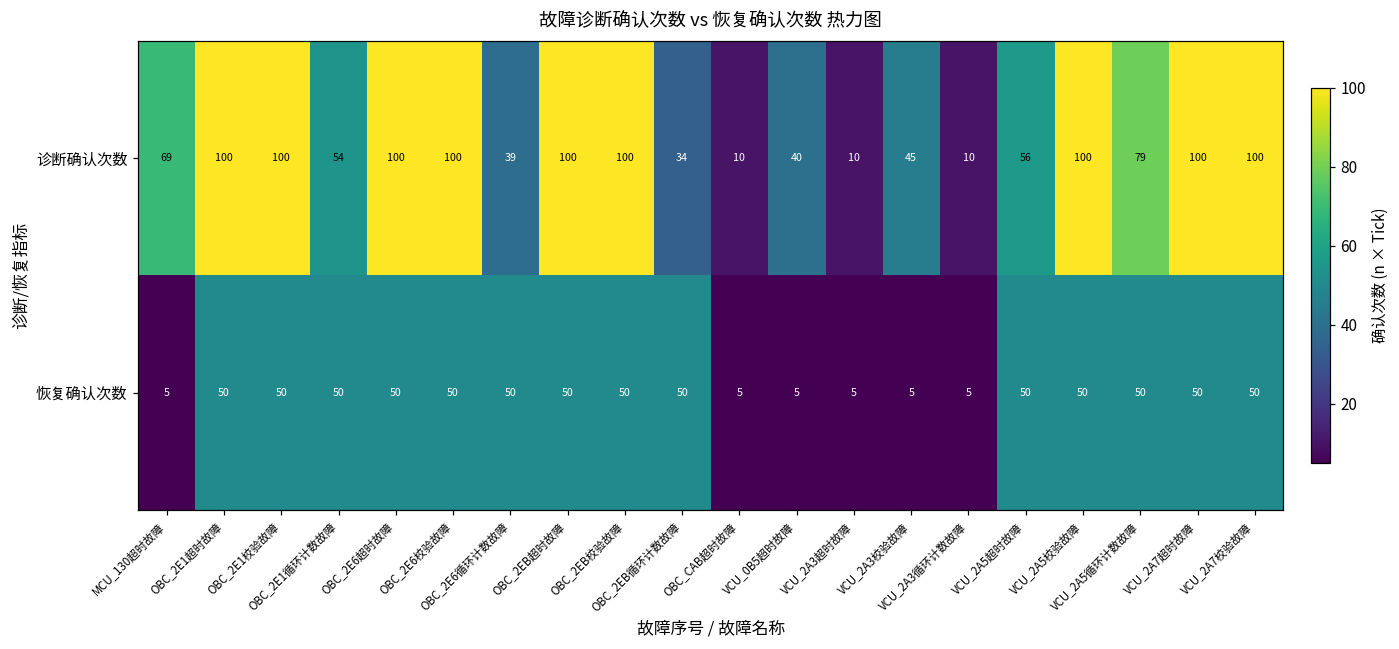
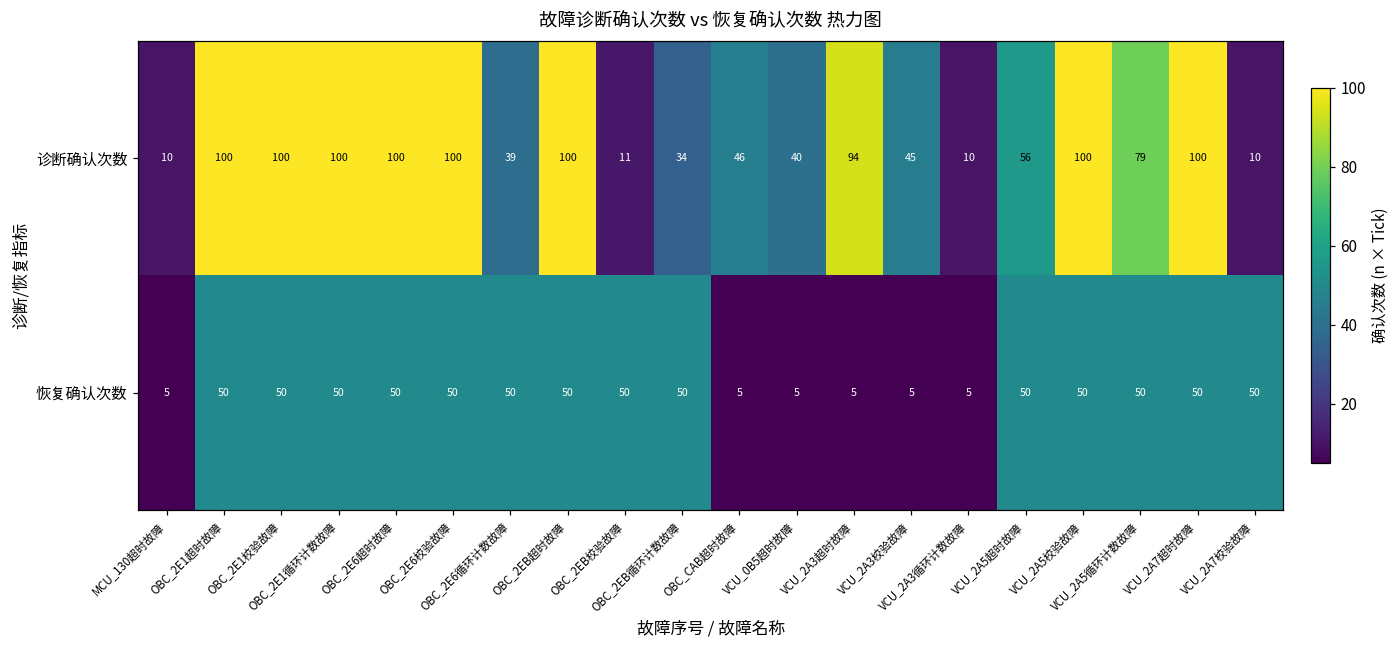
  {
    "诊断确认次数": {
-     "MCU_130超时故障": 69,
+     "MCU_130超时故障": 10,
      "OBC_2E1超时故障": 100,
      "OBC_2E1校验故障": 100,
-     "OBC_2E1循环计数故障": 54,
+     "OBC_2E1循环计数故障": 100,
      "OBC_2E6超时故障": 100,
      "OBC_2E6校验故障": 100,
      "OBC_2E6循环计数故障": 39,
      "OBC_2EB超时故障": 100,
-     "OBC_2EB校验故障": 100,
+     "OBC_2EB校验故障": 11,
      "OBC_2EB循环计数故障": 34,
-     "OBC_CAB超时故障": 10,
+     "OBC_CAB超时故障": 46,
      "VCU_0B5超时故障": 40,
-     "VCU_2A3超时故障": 10,
+     "VCU_2A3超时故障": 94,
      "VCU_2A3校验故障": 45,
      "VCU_2A3循环计数故障": 10,
      "VCU_2A5超时故障": 56,
      "VCU_2A5校验故障": 100,
      "VCU_2A5循环计数故障": 79,
      "VCU_2A7超时故障": 100,
-     "VCU_2A7校验故障": 100
+     "VCU_2A7校验故障": 10
    },
    "恢复确认次数": {
      "MCU_130超时故障": 5,
      "OBC_2E1超时故障": 50,
      "OBC_2E1校验故障": 50,
      "OBC_2E1循环计数故障": 50,
      "OBC_2E6超时故障": 50,
      "OBC_2E6校验故障": 50,
      "OBC_2E6循环计数故障": 50,
      "OBC_2EB超时故障": 50,
      "OBC_2EB校验故障": 50,
      "OBC_2EB循环计数故障": 50,
      "OBC_CAB超时故障": 5,
      "VCU_0B5超时故障": 5,
      "VCU_2A3超时故障": 5,
      "VCU_2A3校验故障": 5,
      "VCU_2A3循环计数故障": 5,
      "VCU_2A5超时故障": 50,
      "VCU_2A5校验故障": 50,
      "VCU_2A5循环计数故障": 50,
      "VCU_2A7超时故障": 50,
      "VCU_2A7校验故障": 50
    }
  }
